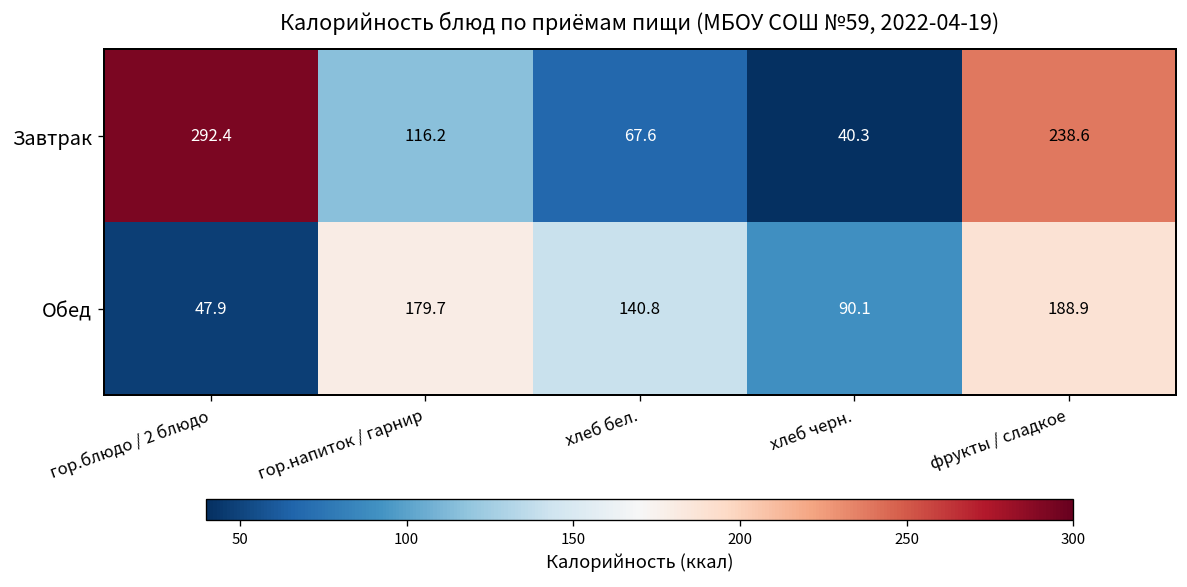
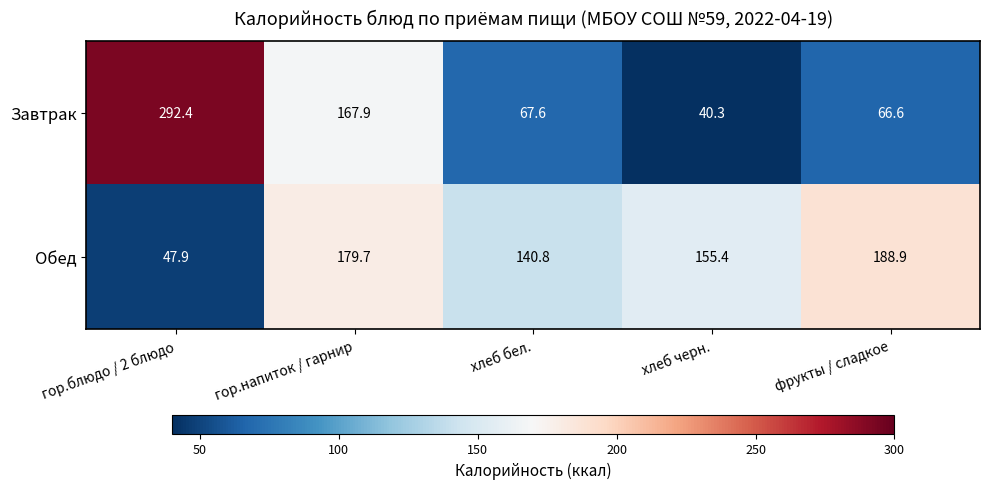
  {
    "Завтрак": {
      "гор.блюдо / 2 блюдо": 292.4,
-     "гор.напиток / гарнир": 116.2,
+     "гор.напиток / гарнир": 167.9,
      "хлеб бел.": 67.6,
      "хлеб черн.": 40.3,
-     "фрукты / сладкое": 238.6
+     "фрукты / сладкое": 66.6
    },
    "Обед": {
      "гор.блюдо / 2 блюдо": 47.9,
      "гор.напиток / гарнир": 179.7,
      "хлеб бел.": 140.8,
-     "хлеб черн.": 90.1,
+     "хлеб черн.": 155.4,
      "фрукты / сладкое": 188.9
    }
  }
